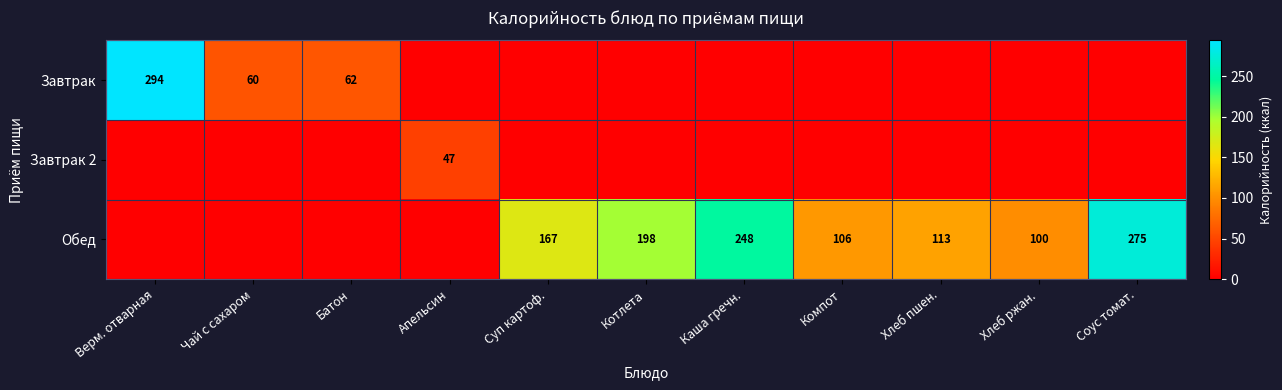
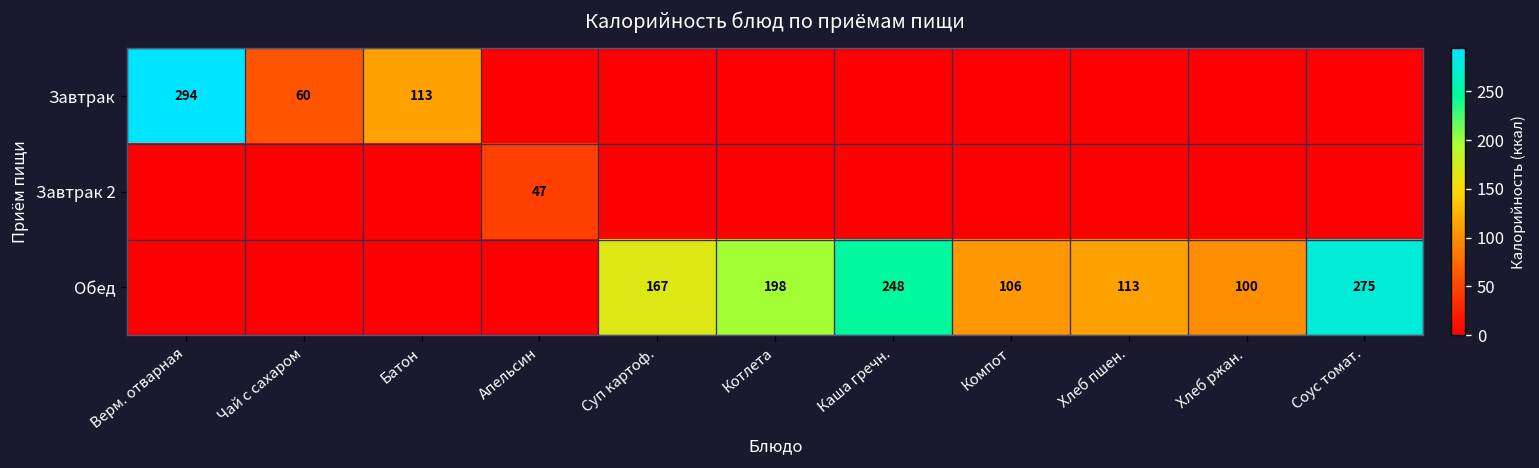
  {
    "Завтрак": {
      "Верм. отварная": 294,
      "Чай с сахаром": 60,
-     "Батон": 62
+     "Батон": 113
    },
    "Завтрак 2": {
      "Апельсин": 47
    },
    "Обед": {
      "Суп картоф.": 167,
      "Котлета": 198,
      "Каша гречн.": 248,
      "Компот": 106,
      "Хлеб пшен.": 113,
      "Хлеб ржан.": 100,
      "Соус томат.": 275
    }
  }
